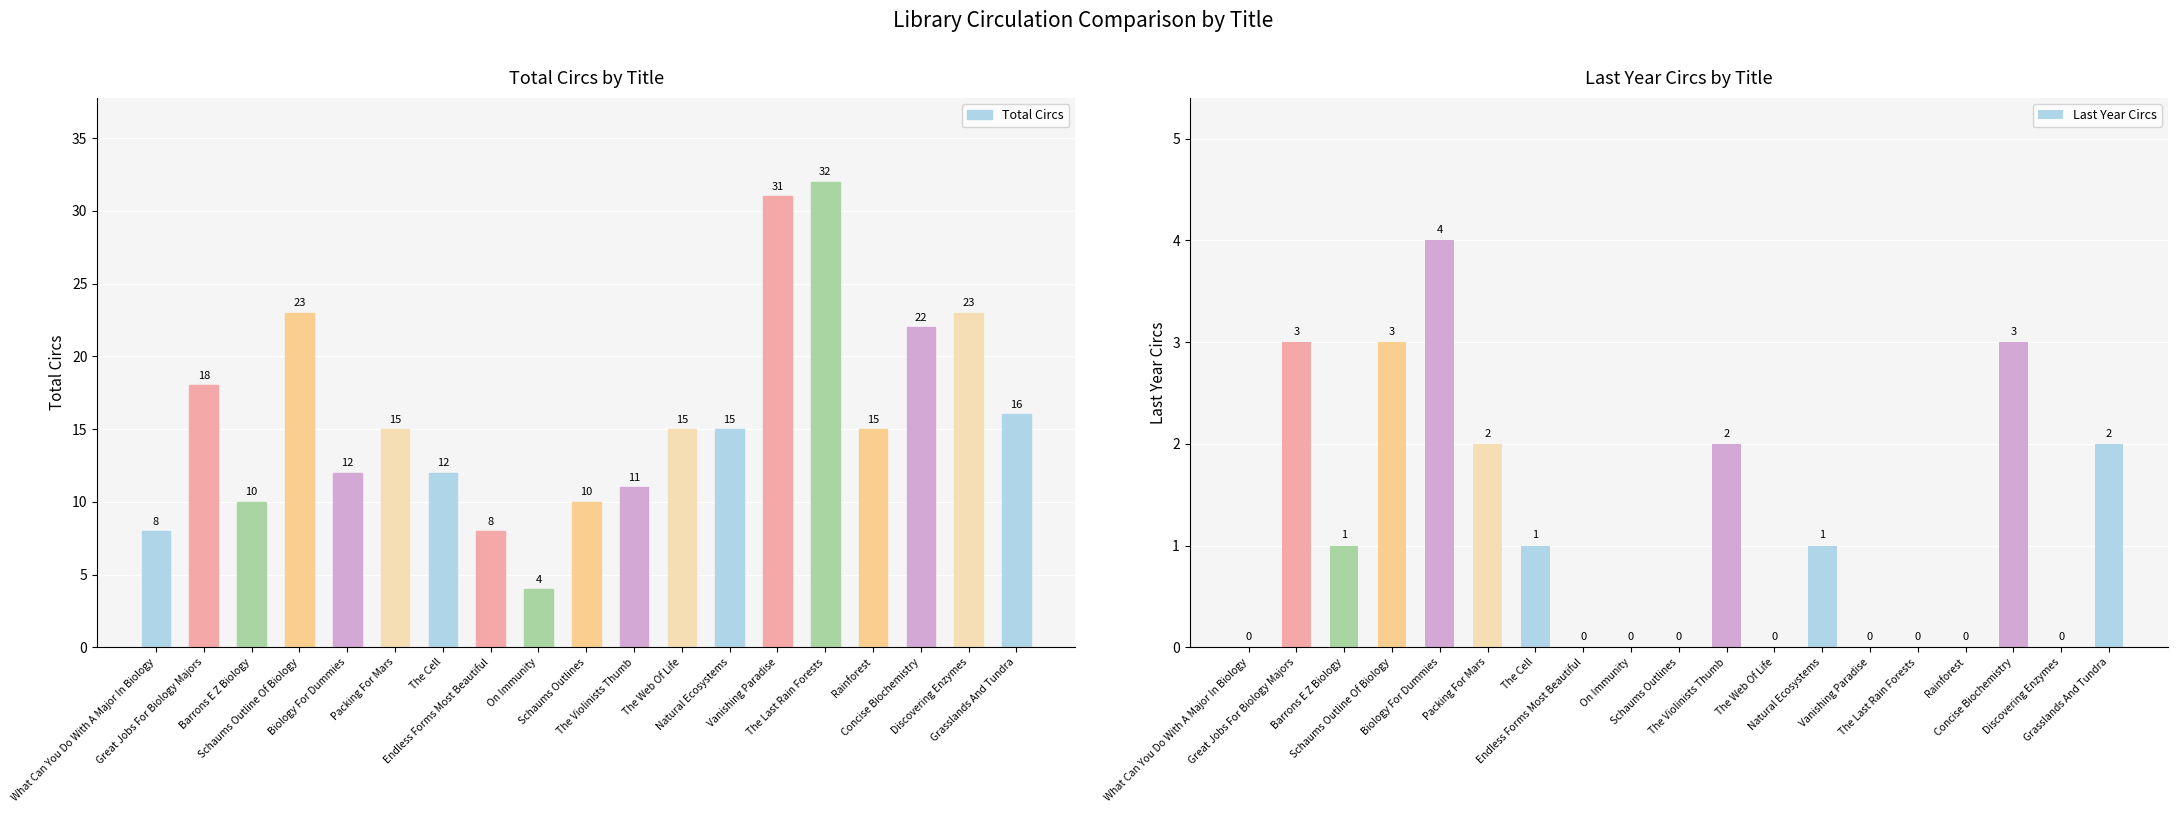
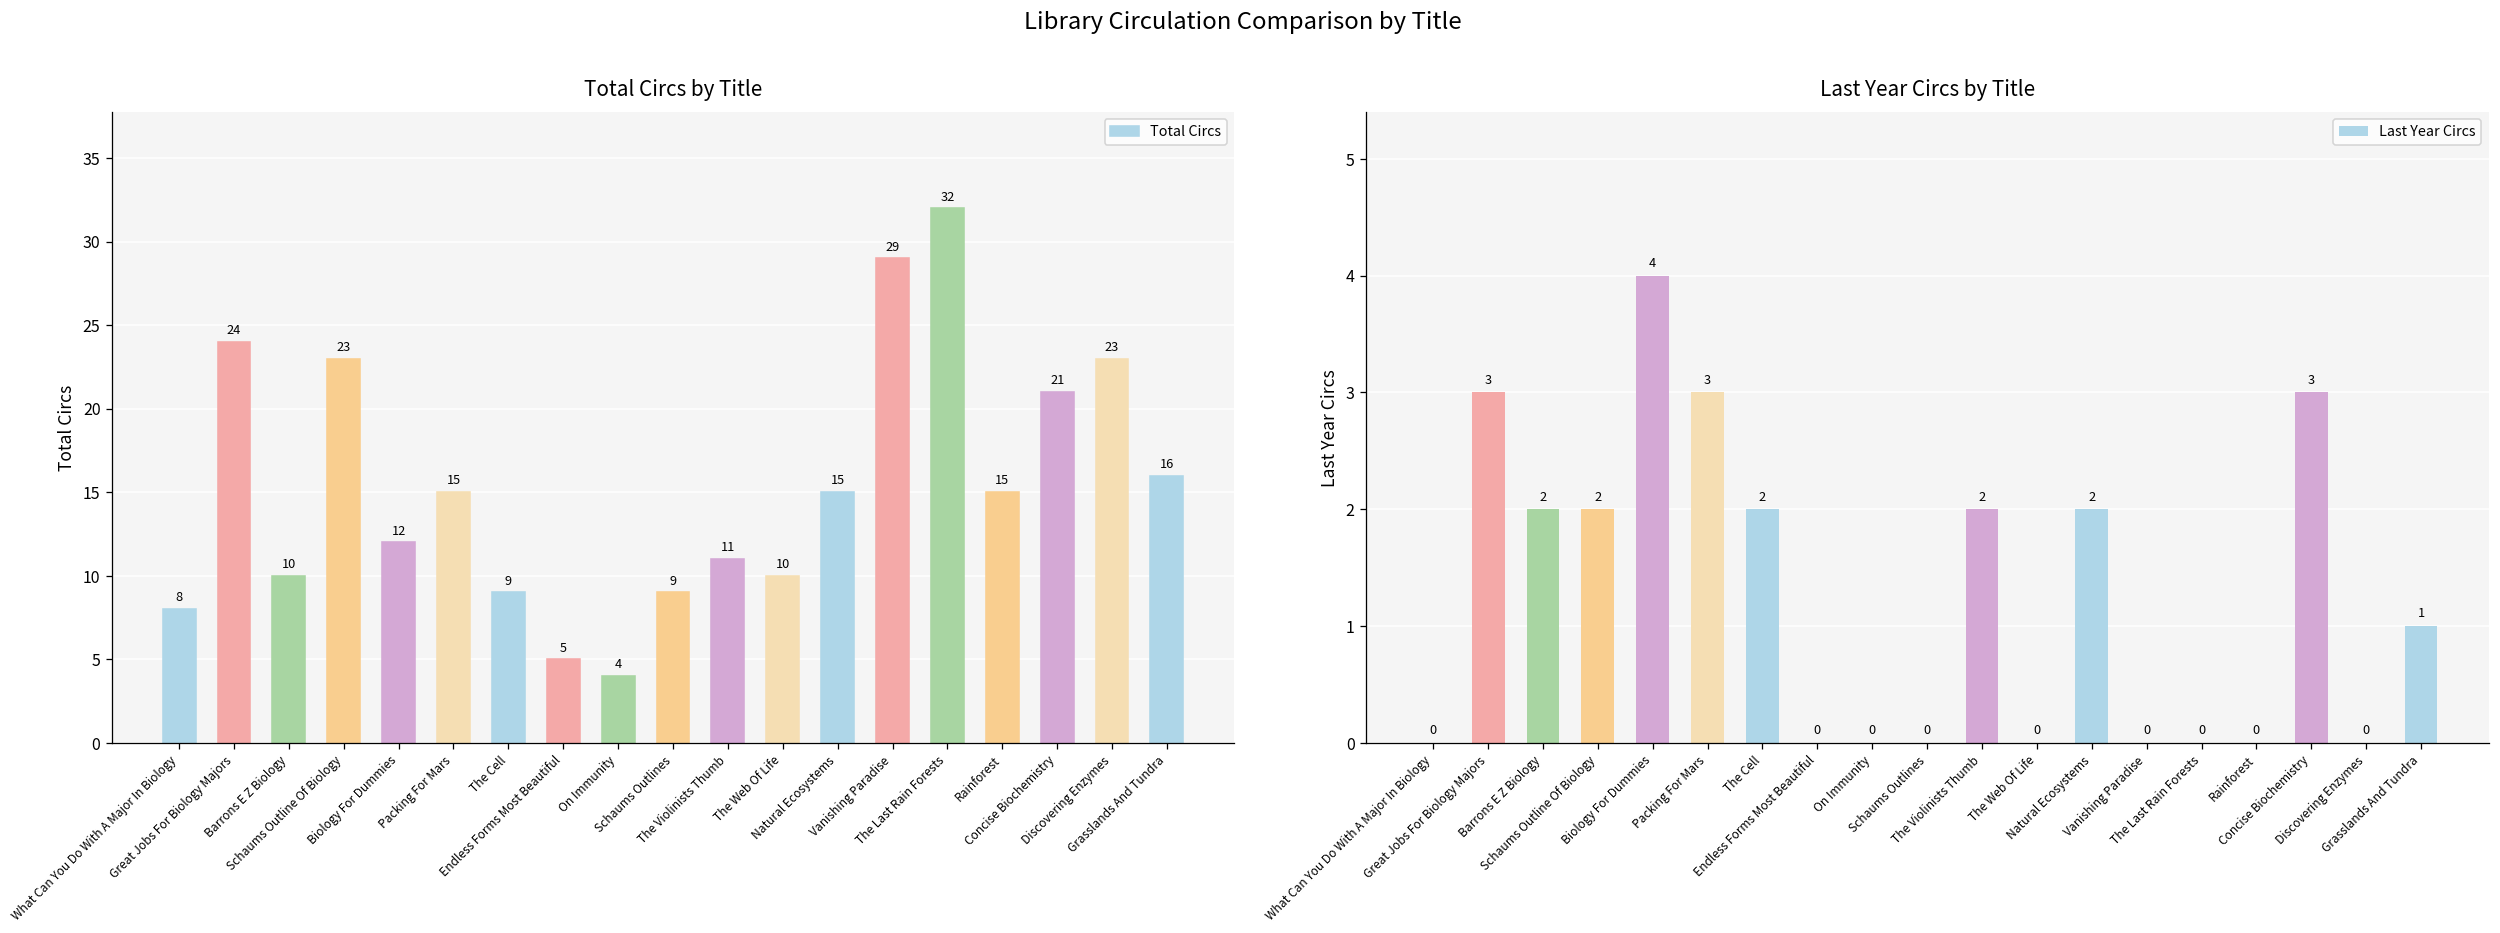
  {
    "Total Circs by Title": {
      "What Can You Do With A Major In Biology": 8,
-     "Great Jobs For Biology Majors": 18,
+     "Great Jobs For Biology Majors": 24,
      "Barrons E Z Biology": 10,
      "Schaums Outline Of Biology": 23,
      "Biology For Dummies": 12,
      "Packing For Mars": 15,
-     "The Cell": 12,
-     "Endless Forms Most Beautiful": 8,
+     "The Cell": 9,
+     "Endless Forms Most Beautiful": 5,
      "On Immunity": 4,
-     "Schaums Outlines": 10,
+     "Schaums Outlines": 9,
      "The Violinists Thumb": 11,
-     "The Web Of Life": 15,
+     "The Web Of Life": 10,
      "Natural Ecosystems": 15,
-     "Vanishing Paradise": 31,
+     "Vanishing Paradise": 29,
      "The Last Rain Forests": 32,
      "Rainforest": 15,
-     "Concise Biochemistry": 22,
+     "Concise Biochemistry": 21,
      "Discovering Enzymes": 23,
      "Grasslands And Tundra": 16
    },
    "Last Year Circs by Title": {
      "What Can You Do With A Major In Biology": 0,
      "Great Jobs For Biology Majors": 3,
-     "Barrons E Z Biology": 1,
-     "Schaums Outline Of Biology": 3,
+     "Barrons E Z Biology": 2,
+     "Schaums Outline Of Biology": 2,
      "Biology For Dummies": 4,
-     "Packing For Mars": 2,
-     "The Cell": 1,
+     "Packing For Mars": 3,
+     "The Cell": 2,
      "Endless Forms Most Beautiful": 0,
      "On Immunity": 0,
      "Schaums Outlines": 0,
      "The Violinists Thumb": 2,
      "The Web Of Life": 0,
-     "Natural Ecosystems": 1,
+     "Natural Ecosystems": 2,
      "Vanishing Paradise": 0,
      "The Last Rain Forests": 0,
      "Rainforest": 0,
      "Concise Biochemistry": 3,
      "Discovering Enzymes": 0,
-     "Grasslands And Tundra": 2
+     "Grasslands And Tundra": 1
    }
  }
